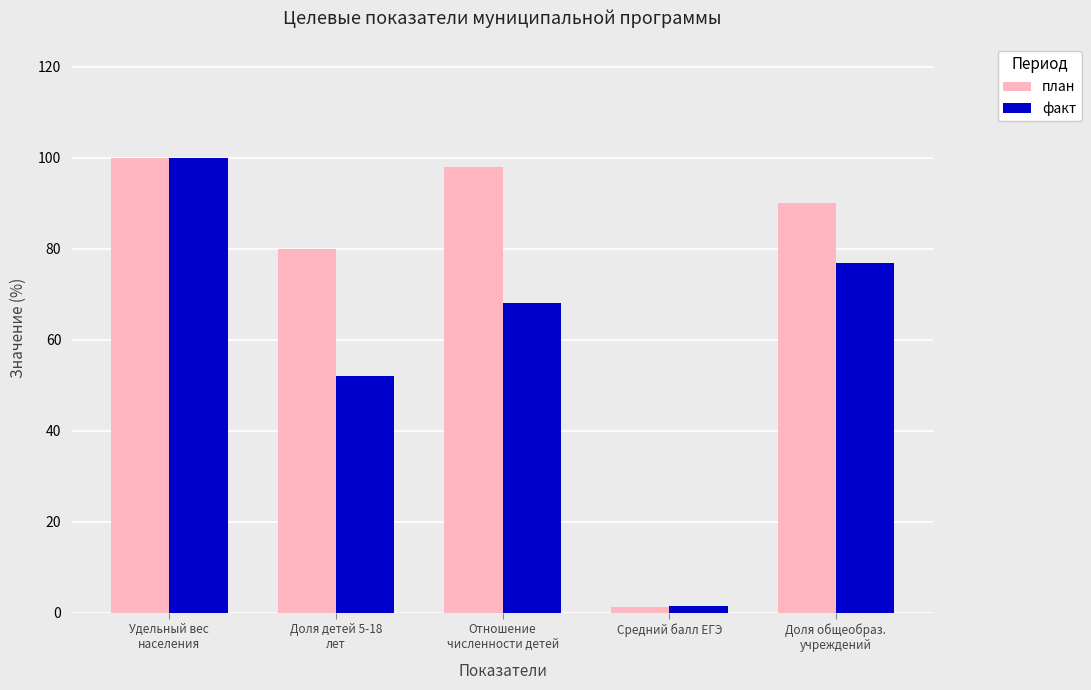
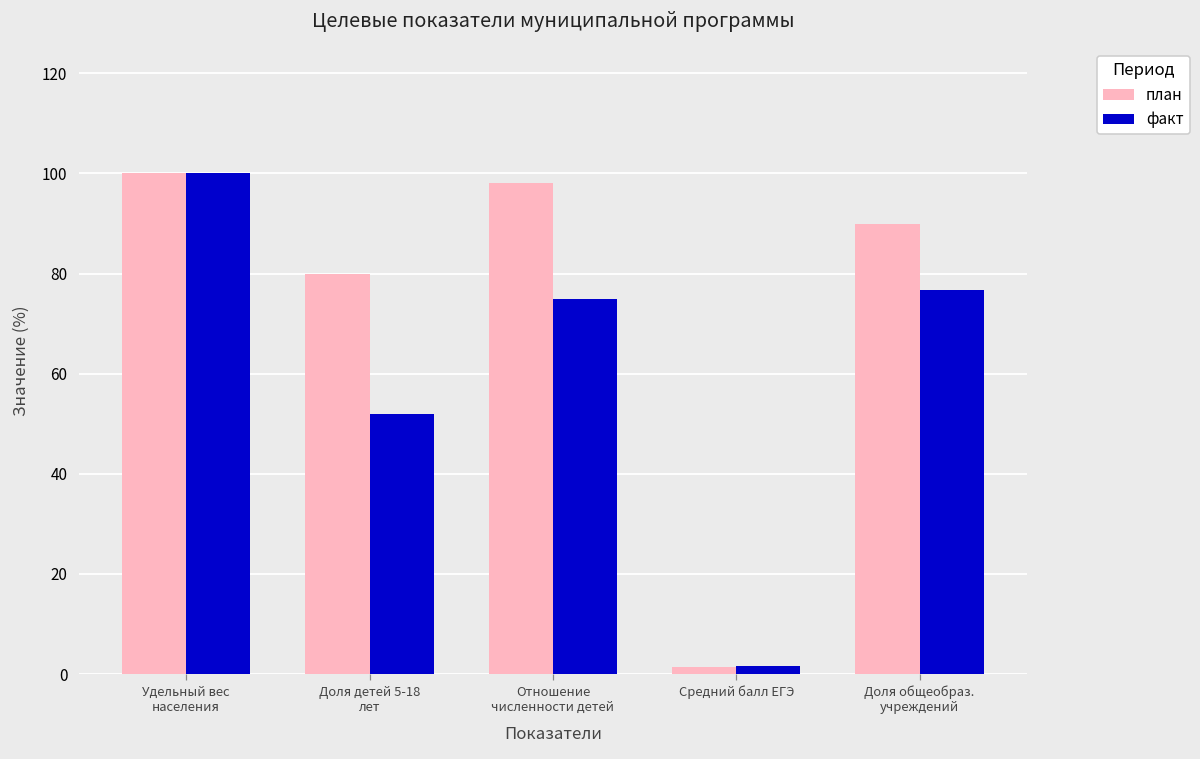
  {
    "план": {
      "Удельный вес населения": 100,
      "Доля детей 5-18 лет": 80,
      "Отношение численности детей": 98,
      "Средний балл ЕГЭ": 1,
      "Доля общеобраз. учреждений": 90
    },
    "факт": {
      "Удельный вес населения": 100,
      "Доля детей 5-18 лет": 52,
-     "Отношение численности детей": 68,
+     "Отношение численности детей": 75,
      "Средний балл ЕГЭ": 2,
      "Доля общеобраз. учреждений": 77
    }
  }
